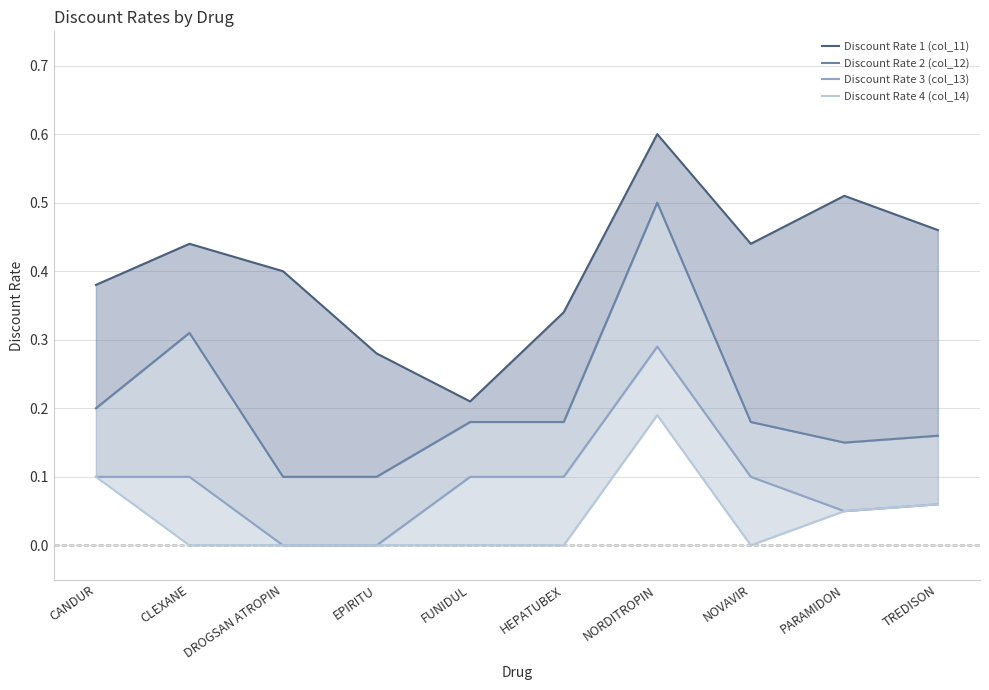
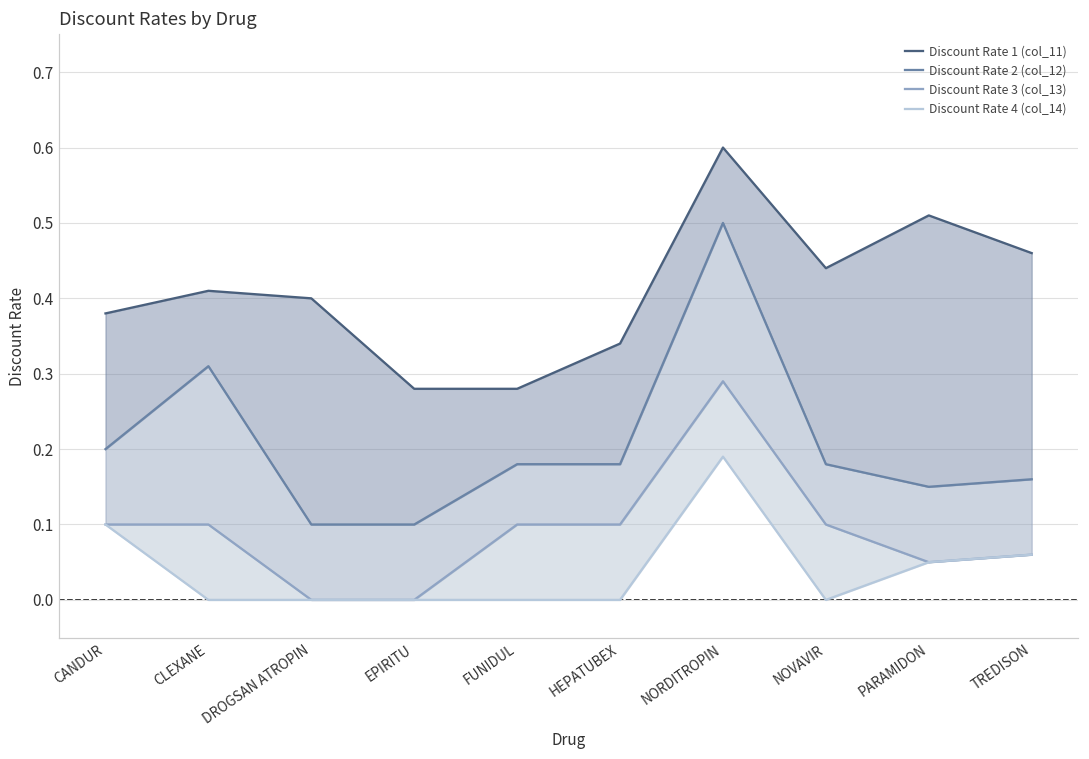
  {
    "Discount Rate 1 (col_11)": {
      "CANDUR": 0.38,
-     "CLEXANE": 0.44,
+     "CLEXANE": 0.41,
      "DROGSAN ATROPIN": 0.40,
      "EPIRITU": 0.28,
-     "FUNIDUL": 0.21,
+     "FUNIDUL": 0.28,
      "HEPATUBEX": 0.34,
      "NORDITROPIN": 0.60,
      "NOVAVIR": 0.44,
      "PARAMIDON": 0.51,
      "TREDISON": 0.46
    }
  }
